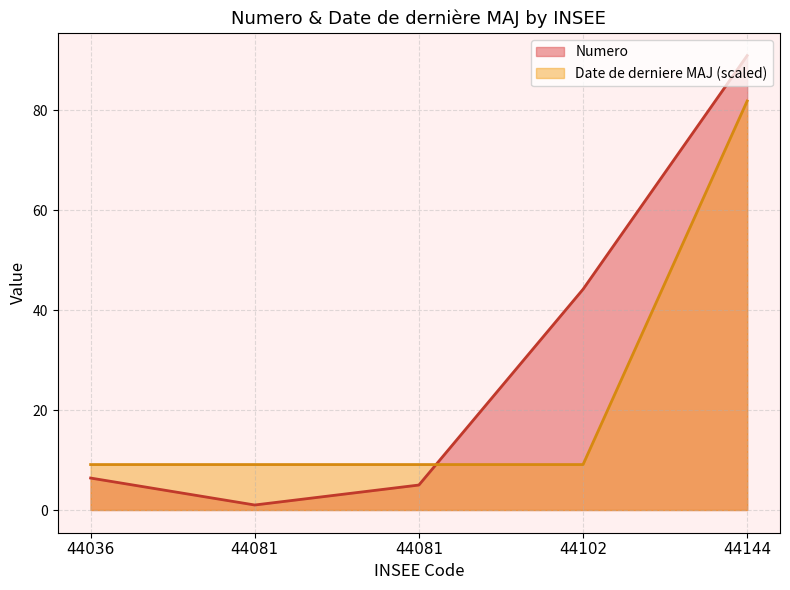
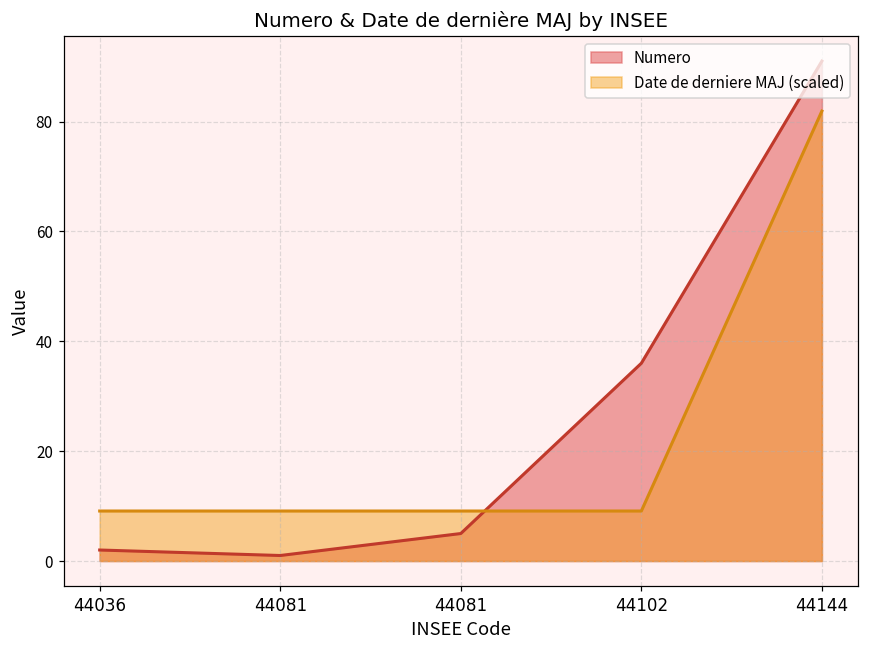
  {
    "Numero": {
-     "44036": 6,
-     "44102": 44
+     "44036": 2,
+     "44102": 36
    },
    "Date de derniere MAJ (scaled)": {
      "44036": 9,
      "44102": 9,
      "44144": 82
    }
  }
